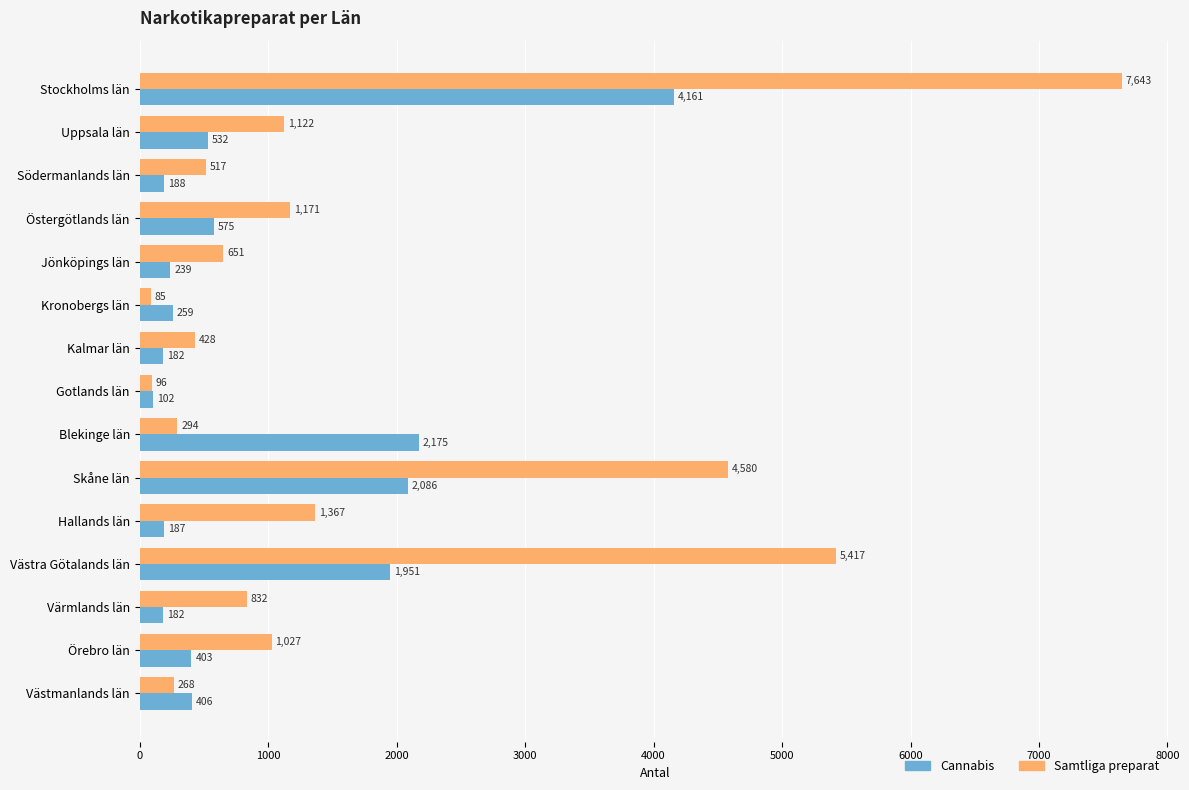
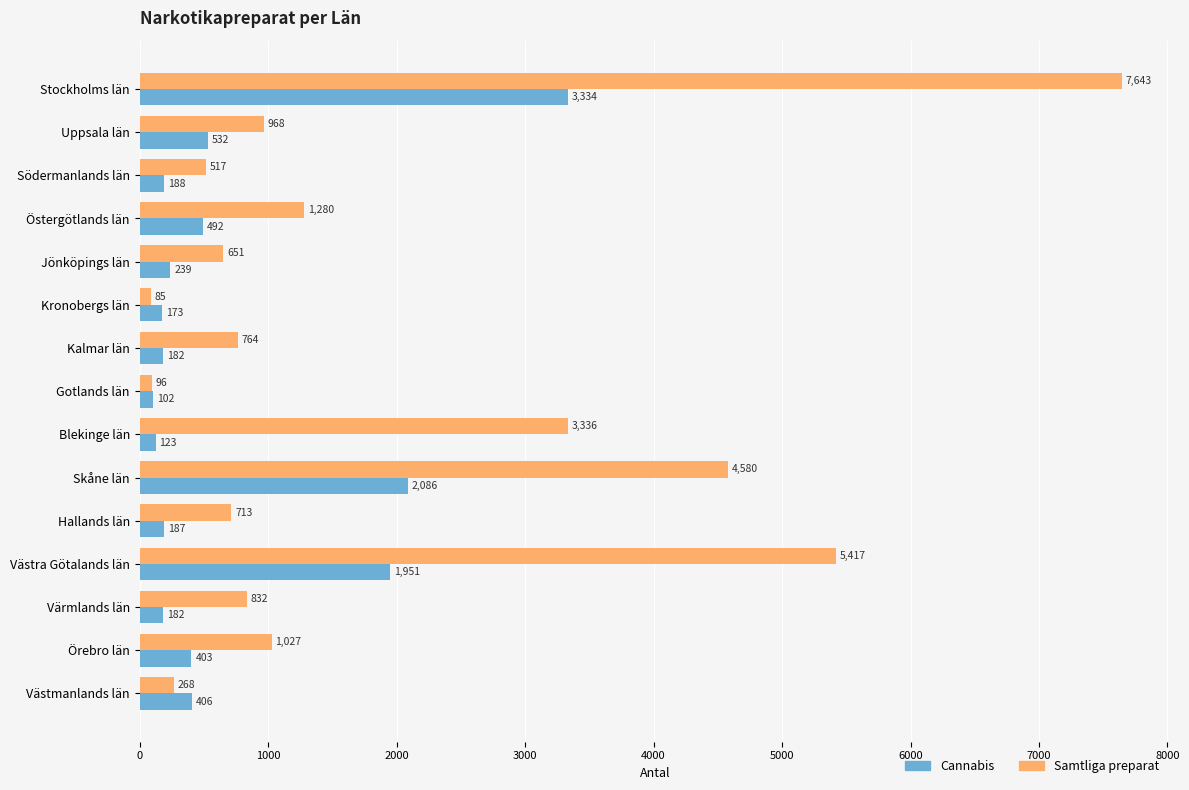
  {
    "Cannabis": {
-     "Stockholms län": "4,161",
+     "Stockholms län": "3,334",
      "Uppsala län": "532",
      "Södermanlands län": "188",
-     "Östergötlands län": "575",
+     "Östergötlands län": "492",
      "Jönköpings län": "239",
-     "Kronobergs län": "259",
+     "Kronobergs län": "173",
      "Kalmar län": "182",
      "Gotlands län": "102",
-     "Blekinge län": "2,175",
+     "Blekinge län": "123",
      "Skåne län": "2,086",
      "Hallands län": "187",
      "Västra Götalands län": "1,951",
      "Värmlands län": "182",
      "Örebro län": "403",
      "Västmanlands län": "406"
    },
    "Samtliga preparat": {
      "Stockholms län": "7,643",
-     "Uppsala län": "1,122",
+     "Uppsala län": "968",
      "Södermanlands län": "517",
-     "Östergötlands län": "1,171",
+     "Östergötlands län": "1,280",
      "Jönköpings län": "651",
      "Kronobergs län": "85",
-     "Kalmar län": "428",
+     "Kalmar län": "764",
      "Gotlands län": "96",
-     "Blekinge län": "294",
+     "Blekinge län": "3,336",
      "Skåne län": "4,580",
-     "Hallands län": "1,367",
+     "Hallands län": "713",
      "Västra Götalands län": "5,417",
      "Värmlands län": "832",
      "Örebro län": "1,027",
      "Västmanlands län": "268"
    }
  }
